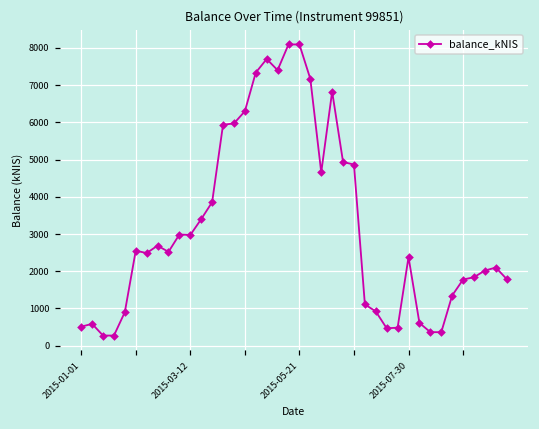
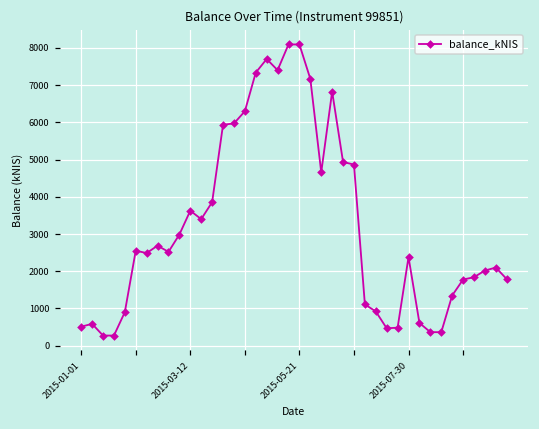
  {
    "2015-01-01": 500,
-   "2015-03-12": 3000,
+   "2015-03-12": 3600,
    "2015-05-21": 8100,
    "2015-07-30": 2400
  }
